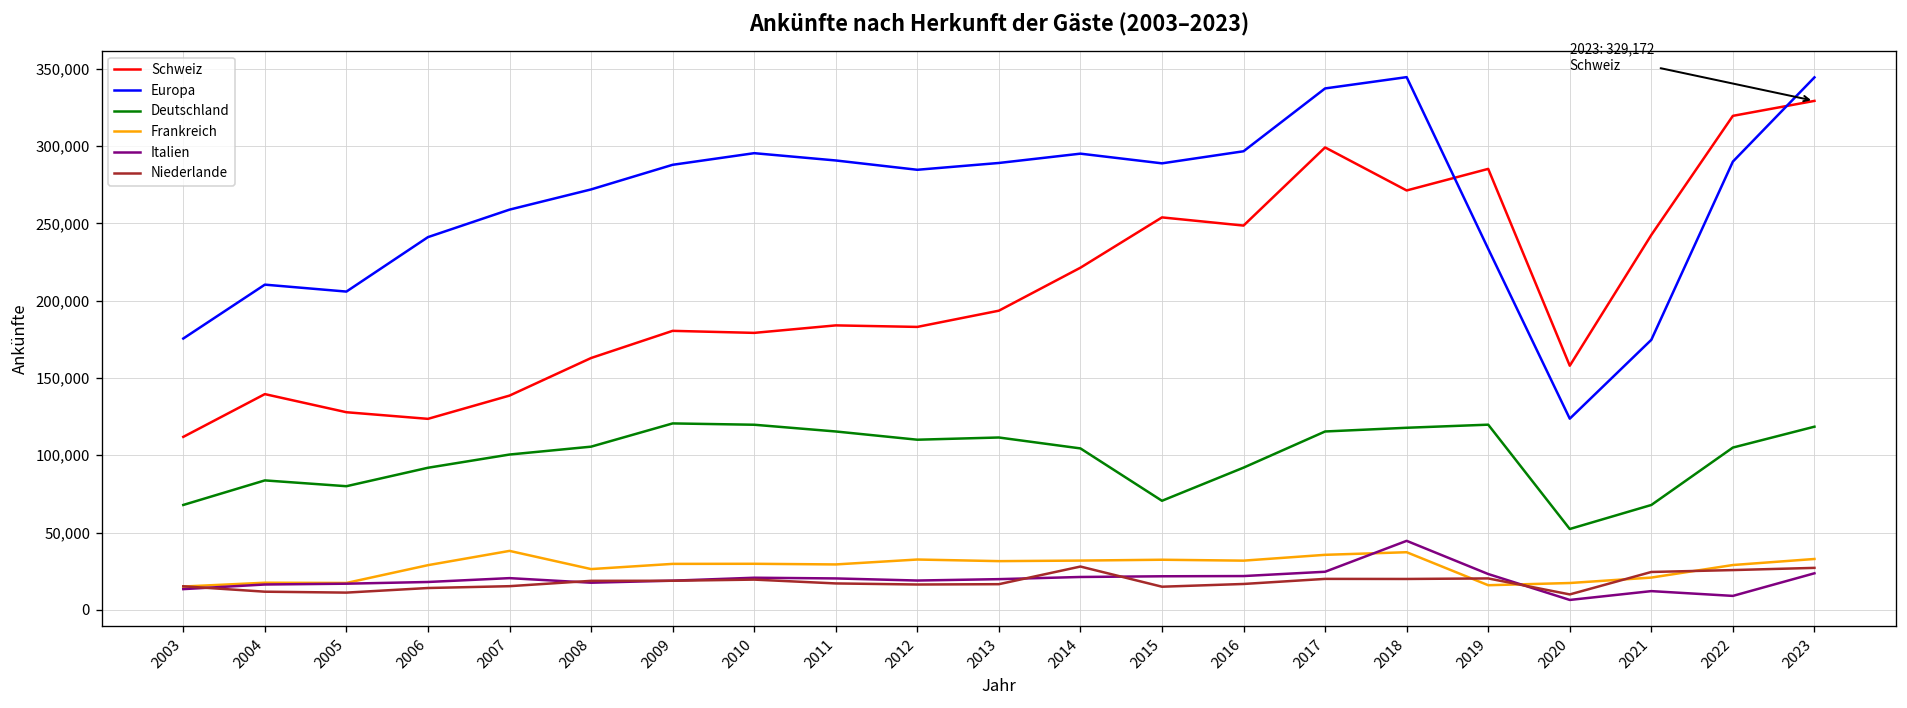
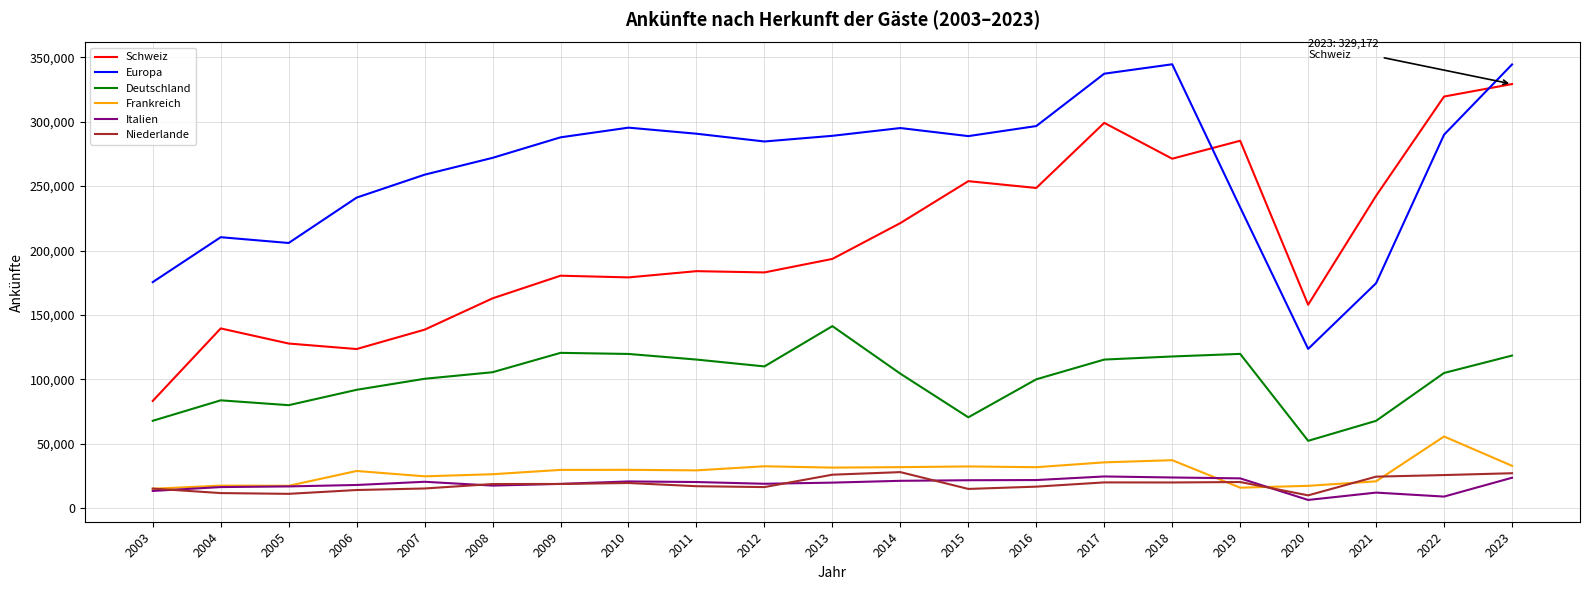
  {
    "Schweiz": {
-     "2003": "112,000",
+     "2003": "83,000",
      "2004": "140,000",
      "2005": "128,000",
      "2006": "124,000",
      "2007": "139,000",
      "2008": "163,000",
      "2009": "180,000",
      "2010": "179,000",
      "2011": "184,000",
      "2012": "183,000",
      "2013": "194,000",
      "2014": "221,000",
      "2015": "254,000",
      "2016": "249,000",
      "2017": "299,000",
      "2018": "271,000",
      "2019": "285,000",
      "2020": "158,000",
      "2021": "242,000",
      "2022": "319,000"
    },
    "Europa": {
      "2003": "176,000",
      "2004": "210,000",
      "2005": "206,000",
      "2006": "241,000",
      "2007": "259,000",
      "2008": "272,000",
      "2009": "288,000",
      "2010": "295,000",
      "2011": "291,000",
      "2012": "285,000",
      "2013": "289,000",
      "2014": "295,000",
      "2015": "289,000",
      "2016": "297,000",
      "2017": "337,000",
      "2018": "345,000",
      "2019": "233,000",
      "2020": "124,000",
      "2021": "175,000",
      "2022": "290,000"
    },
    "Deutschland": {
      "2003": "68,000",
      "2004": "84,000",
      "2005": "80,000",
      "2006": "92,000",
      "2007": "100,000",
      "2008": "106,000",
      "2009": "121,000",
      "2010": "120,000",
      "2011": "115,000",
      "2012": "110,000",
-     "2013": "112,000",
+     "2013": "141,000",
      "2014": "104,000",
      "2015": "71,000",
-     "2016": "92,000",
+     "2016": "100,000",
      "2017": "115,000",
      "2018": "118,000",
      "2019": "120,000",
      "2020": "52,000",
      "2021": "68,000",
      "2022": "105,000",
      "2023": "119,000"
    },
    "Frankreich": {
      "2006": "29,000",
-     "2007": "38,000",
+     "2007": "25,000",
      "2008": "26,000",
      "2009": "30,000",
      "2010": "30,000",
      "2011": "29,000",
      "2012": "33,000",
      "2013": "32,000",
      "2014": "32,000",
      "2015": "32,000",
      "2016": "32,000",
      "2017": "36,000",
      "2018": "37,000",
      "2019": "16,000",
      "2020": "17,000",
      "2021": "21,000",
-     "2022": "29,000",
+     "2022": "56,000",
      "2023": "33,000"
    },
    "Italien": {
      "2006": "18,000",
      "2007": "21,000",
      "2011": "20,000",
      "2012": "19,000",
      "2013": "20,000",
      "2014": "21,000",
      "2015": "22,000",
      "2016": "22,000",
      "2017": "25,000",
-     "2018": "45,000",
+     "2018": "24,000",
      "2019": "23,000",
      "2020": "6,000",
      "2021": "12,000",
      "2022": "9,000",
      "2023": "24,000"
    },
    "Niederlande": {
      "2004": "12,000",
      "2005": "11,000",
      "2006": "14,000",
      "2007": "15,000",
      "2011": "17,000",
      "2012": "16,000",
-     "2013": "17,000",
+     "2013": "26,000",
      "2014": "28,000",
      "2015": "15,000",
      "2016": "17,000",
      "2017": "20,000",
      "2018": "20,000",
      "2019": "20,000",
      "2020": "10,000",
      "2021": "25,000",
      "2022": "26,000",
      "2023": "27,000"
    }
  }
